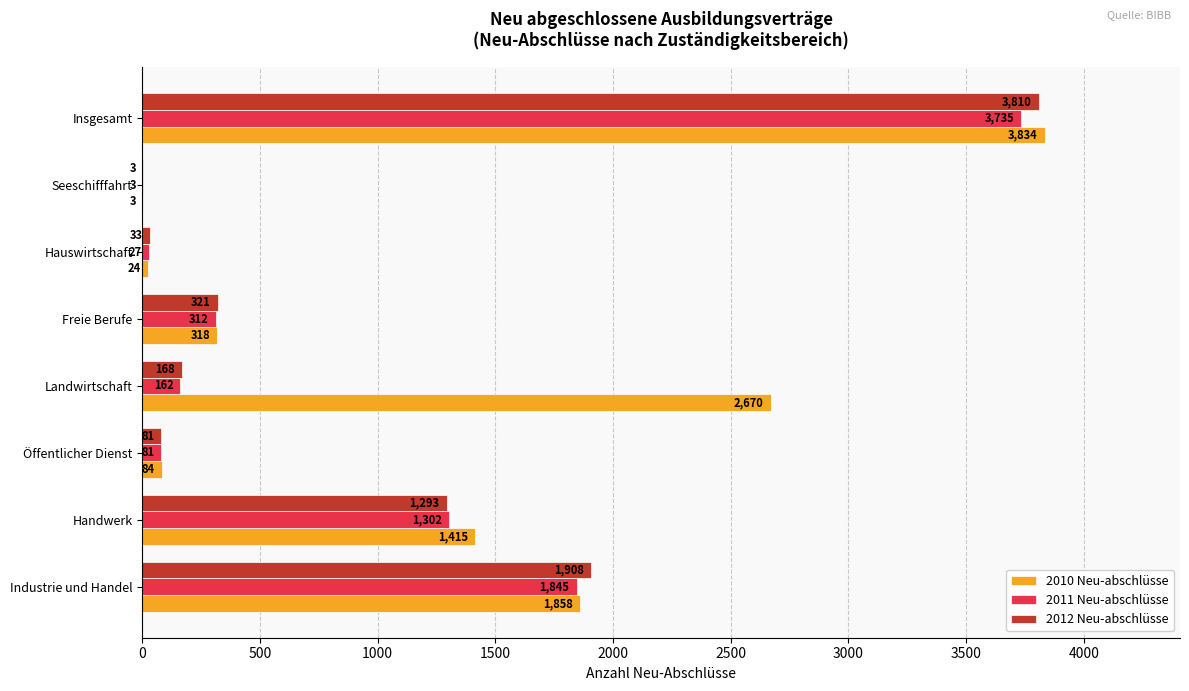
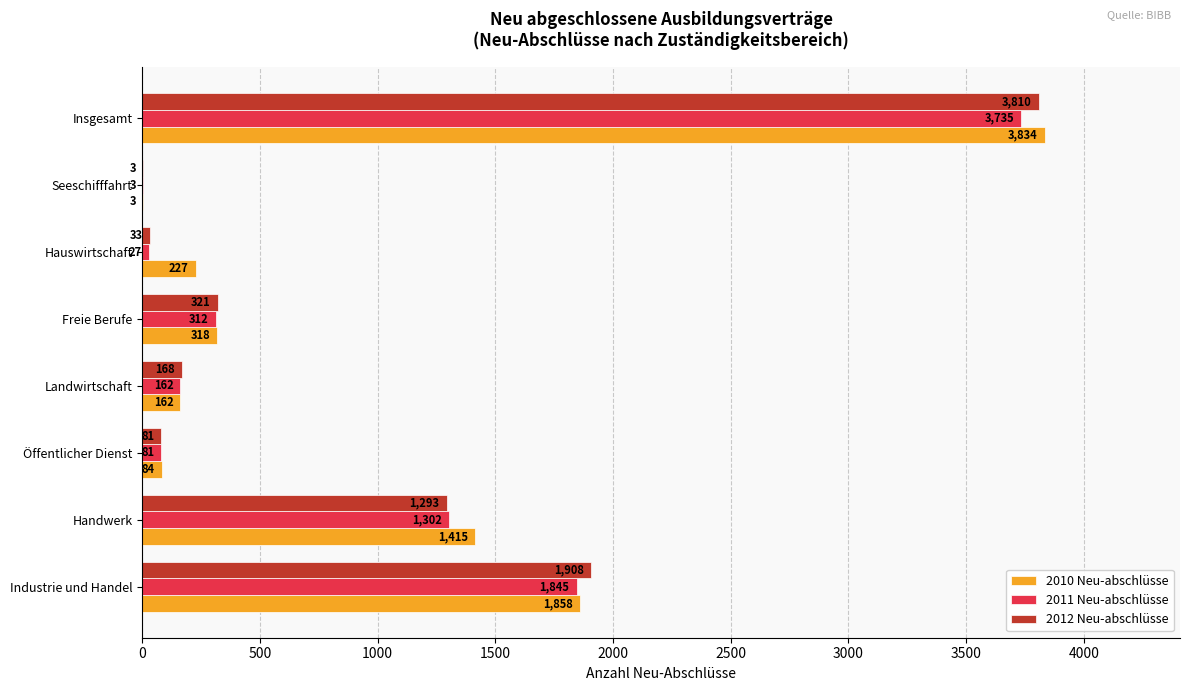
  {
    "2010 Neu-abschlüsse": {
      "Insgesamt": "3,834",
      "Seeschifffahrt": "3",
-     "Hauswirtschaft": "24",
+     "Hauswirtschaft": "227",
      "Freie Berufe": "318",
-     "Landwirtschaft": "2,670",
+     "Landwirtschaft": "162",
      "Öffentlicher Dienst": "84",
      "Handwerk": "1,415",
      "Industrie und Handel": "1,858"
    }
  }
